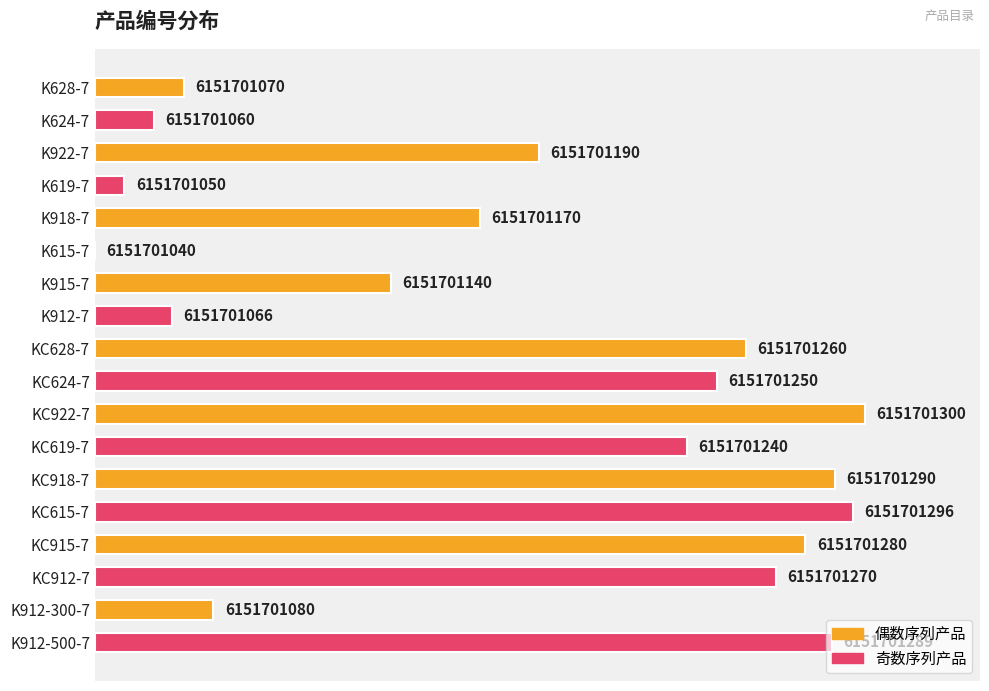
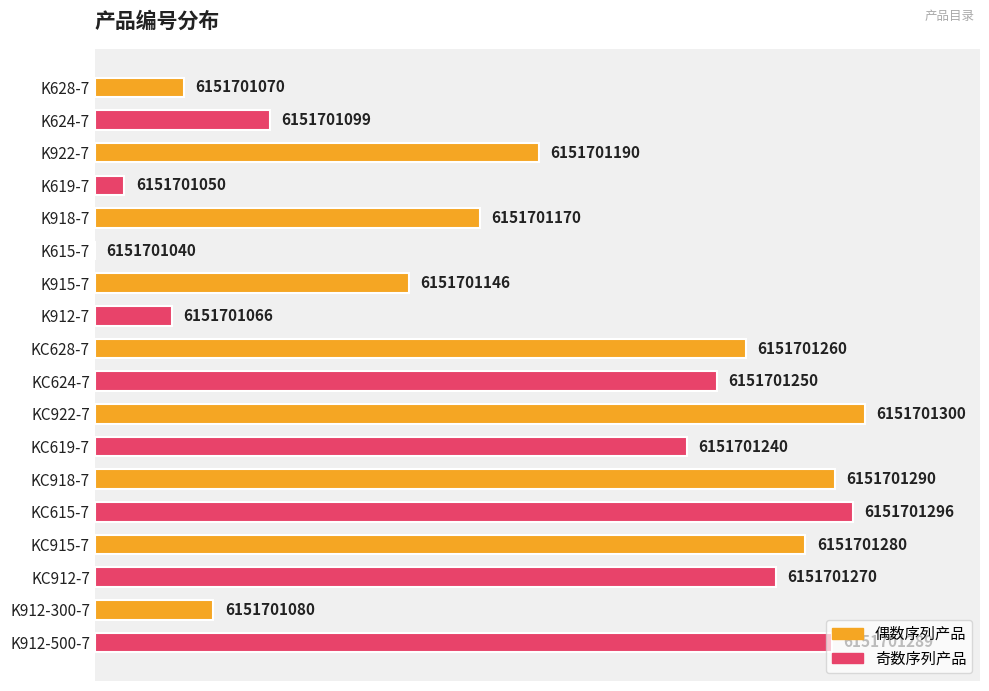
  {
-   "K624-7": 6151701060,
-   "K915-7": 6151701140
+   "K624-7": 6151701099,
+   "K915-7": 6151701146
  }
